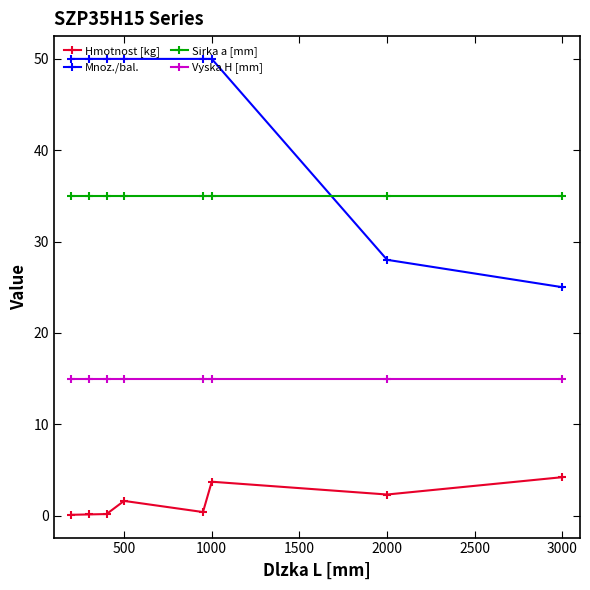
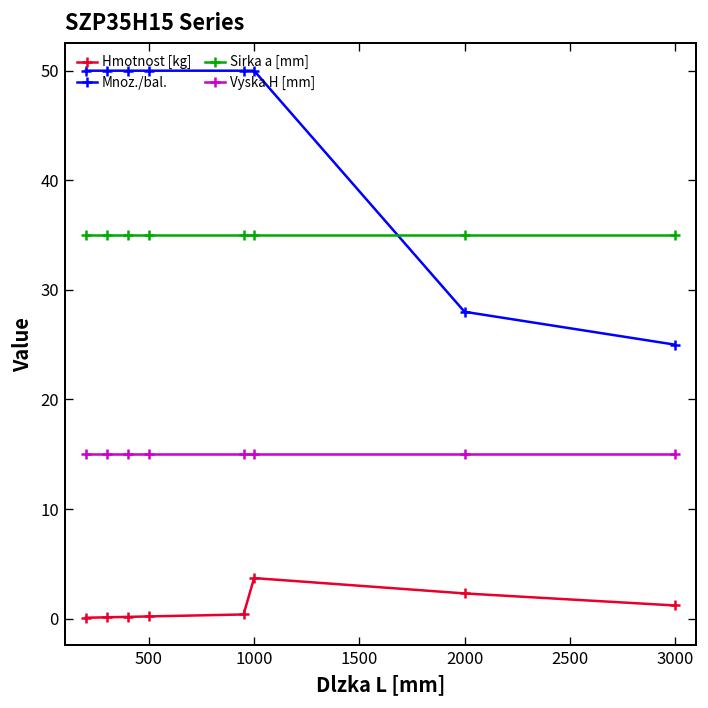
  {
    "Hmotnost [kg]": {
-     "500": 2,
+     "500": 0,
      "1000": 4,
      "2000": 2,
-     "3000": 4
+     "3000": 1
    },
    "Mnoz./bal.": {
      "500": 50,
      "1000": 50,
      "2000": 28,
      "3000": 25
    },
    "Sirka a [mm]": {
      "500": 35,
      "1000": 35,
      "2000": 35,
      "3000": 35
    },
    "Vyska H [mm]": {
      "500": 15,
      "1000": 15,
      "2000": 15,
      "3000": 15
    }
  }
